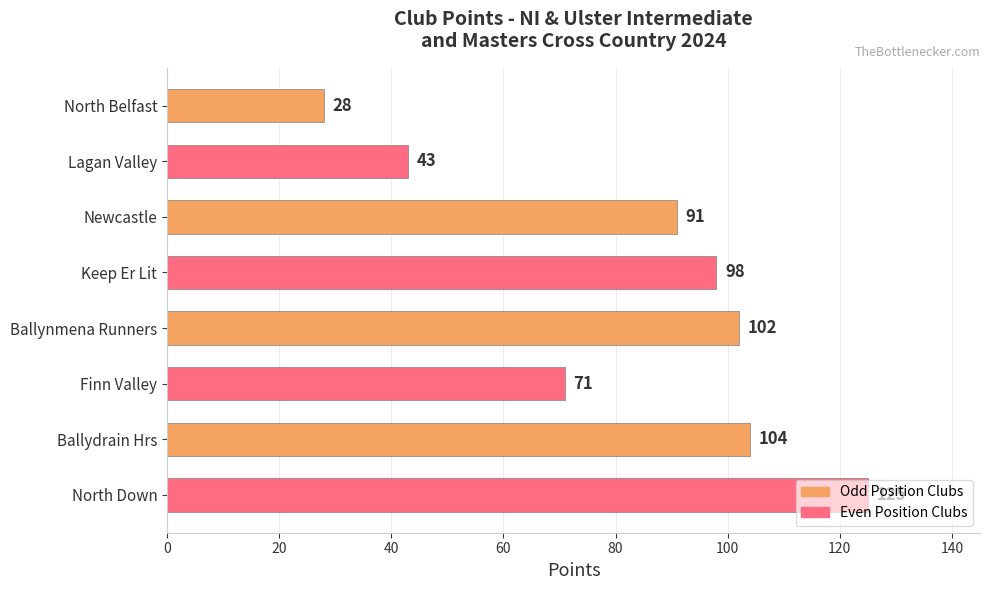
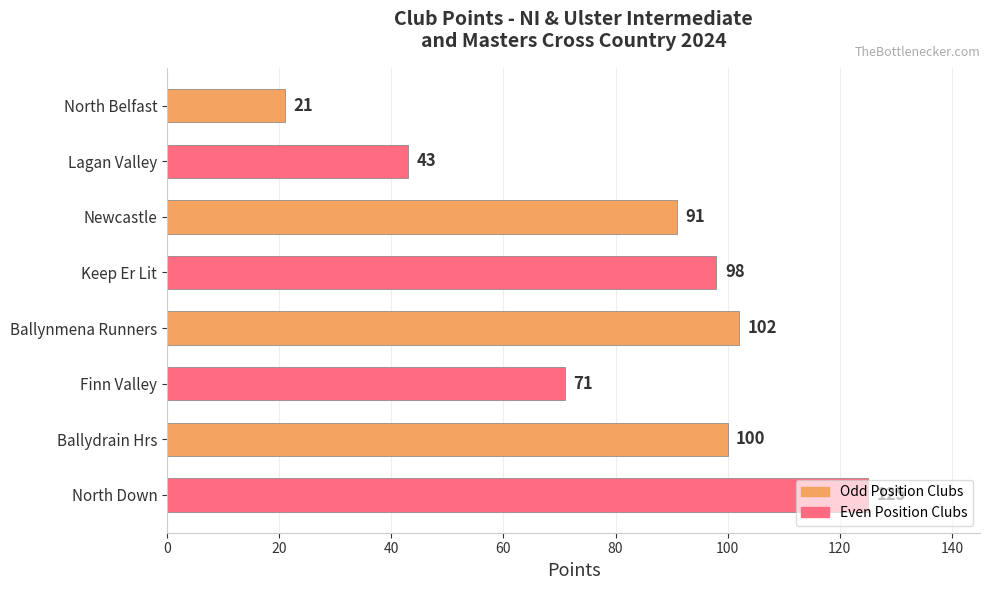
  {
-   "North Belfast": 28,
+   "North Belfast": 21,
    "Lagan Valley": 43,
    "Newcastle": 91,
    "Keep Er Lit": 98,
    "Ballynmena Runners": 102,
    "Finn Valley": 71,
-   "Ballydrain Hrs": 104
+   "Ballydrain Hrs": 100
  }
